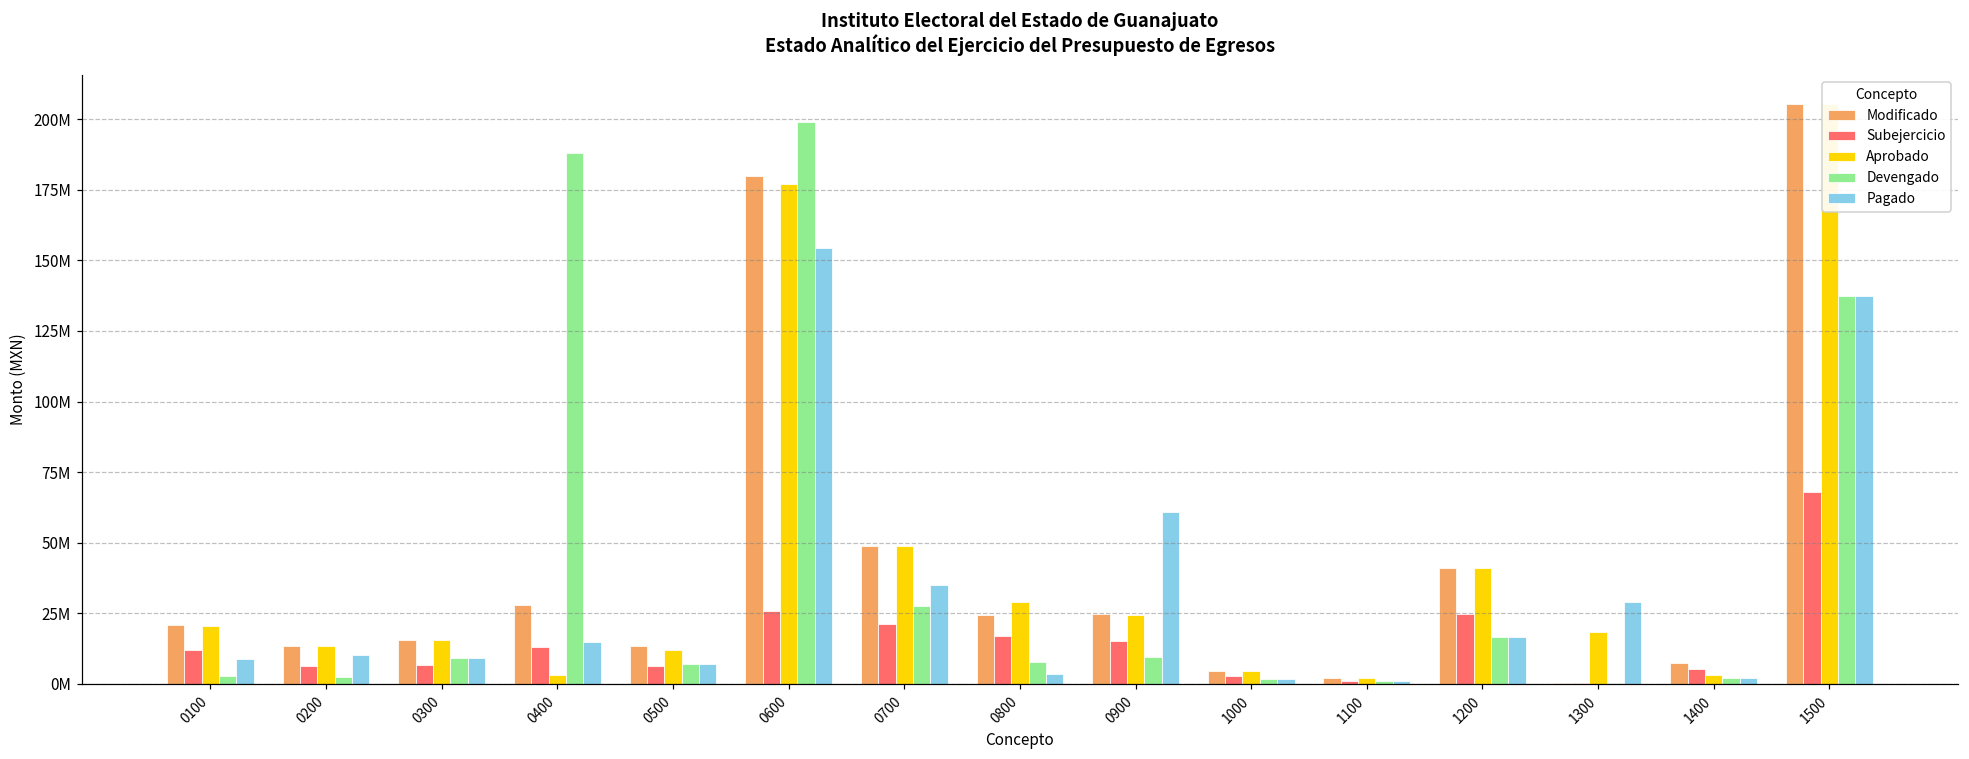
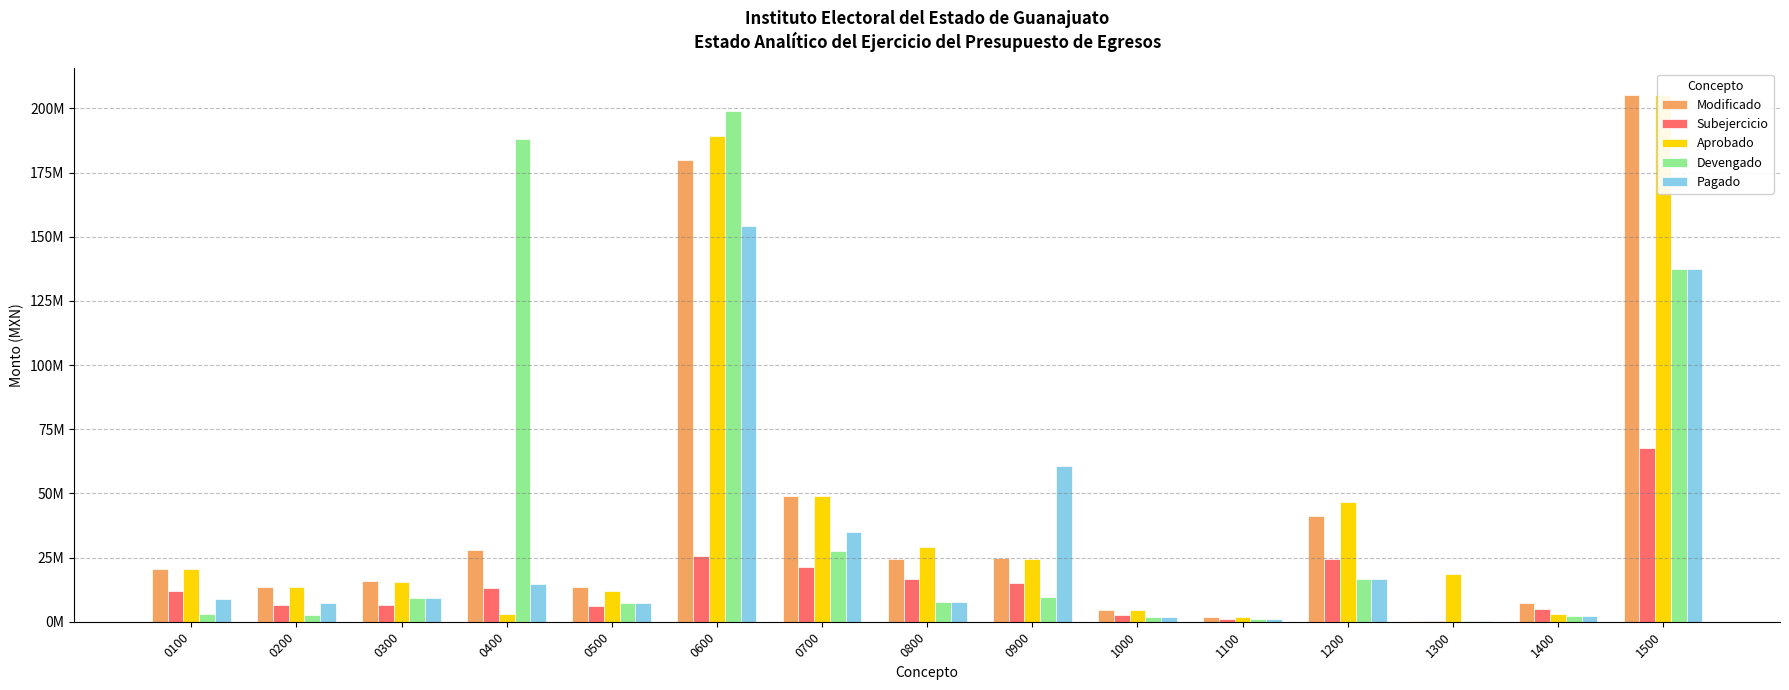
  {
    "Aprobado": {
      "0100": 21000000,
      "0200": 14000000,
      "0300": 16000000,
      "0400": 3000000,
      "0500": 12000000,
-     "0600": 177000000,
+     "0600": 189000000,
      "0700": 49000000,
      "0800": 29000000,
      "0900": 25000000,
      "1000": 5000000,
      "1100": 2000000,
-     "1200": 41000000,
+     "1200": 47000000,
      "1300": 19000000,
      "1400": 3000000
    },
    "Devengado": {
      "0100": 3000000,
      "0200": 3000000,
      "0300": 9000000,
      "0400": 188000000,
      "0500": 7000000,
      "0600": 199000000,
      "0700": 27000000,
      "0800": 8000000,
      "0900": 10000000,
      "1000": 2000000,
      "1200": 17000000,
      "1400": 2000000,
      "1500": 137000000
    },
    "Pagado": {
      "0100": 9000000,
-     "0200": 10000000,
+     "0200": 7000000,
      "0300": 9000000,
      "0400": 15000000,
      "0500": 7000000,
      "0600": 154000000,
      "0700": 35000000,
-     "0800": 3000000,
+     "0800": 8000000,
      "0900": 61000000,
      "1000": 2000000,
      "1200": 17000000,
-     "1300": 29000000,
+     "1300": 0,
      "1400": 2000000,
      "1500": 137000000
    }
  }
